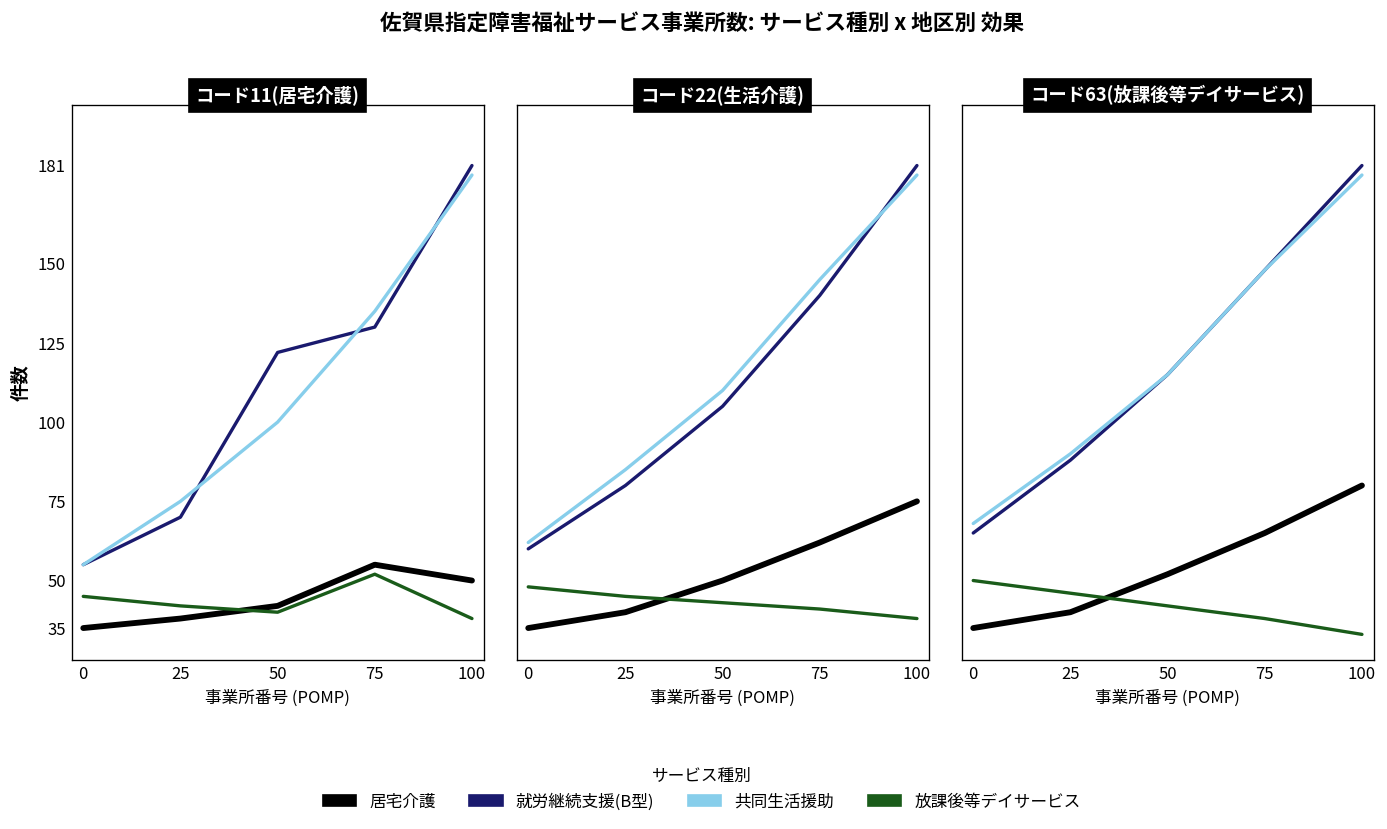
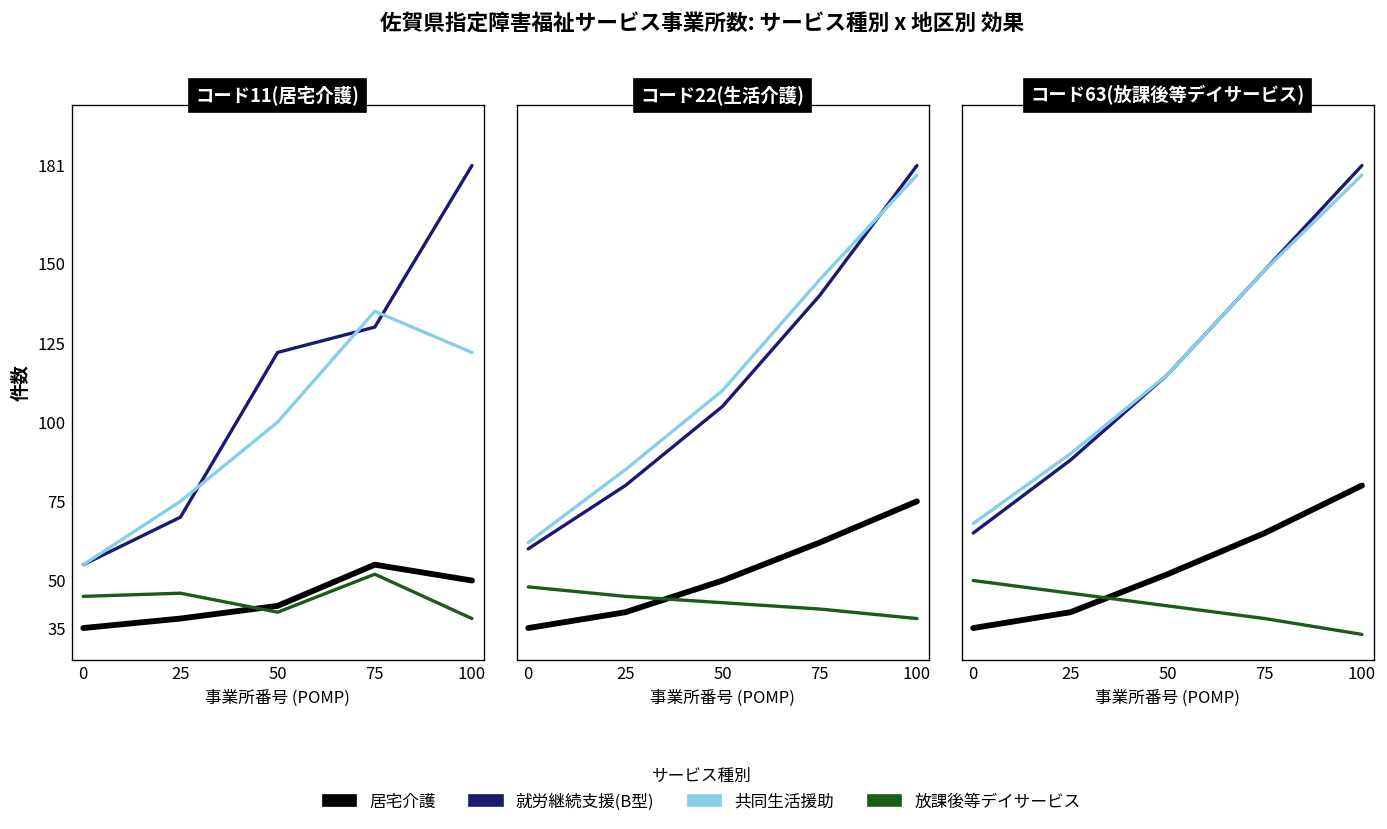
  {
    "コード11(居宅介護)": {
      "居宅介護": {
        "0": 35,
        "25": 38,
        "50": 42,
        "75": 55,
        "100": 50
      },
      "就労継続支援(B型)": {
        "25": 70,
        "50": 122,
        "75": 130,
        "100": 181
      },
      "共同生活援助": {
        "25": 75,
        "50": 100,
        "75": 135,
-       "100": 178
+       "100": 122
      },
      "放課後等デイサービス": {
        "0": 45,
-       "25": 42,
+       "25": 46,
        "50": 40,
        "75": 52,
        "100": 38
      }
    }
  }
